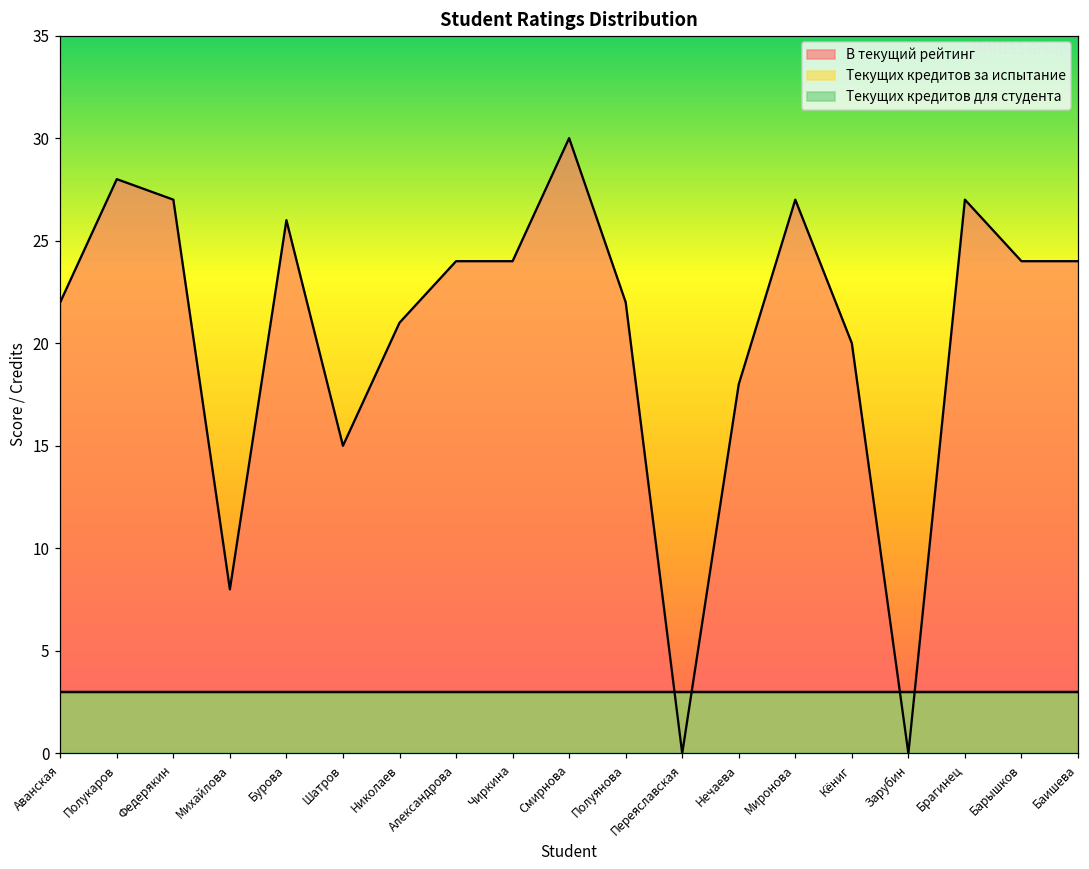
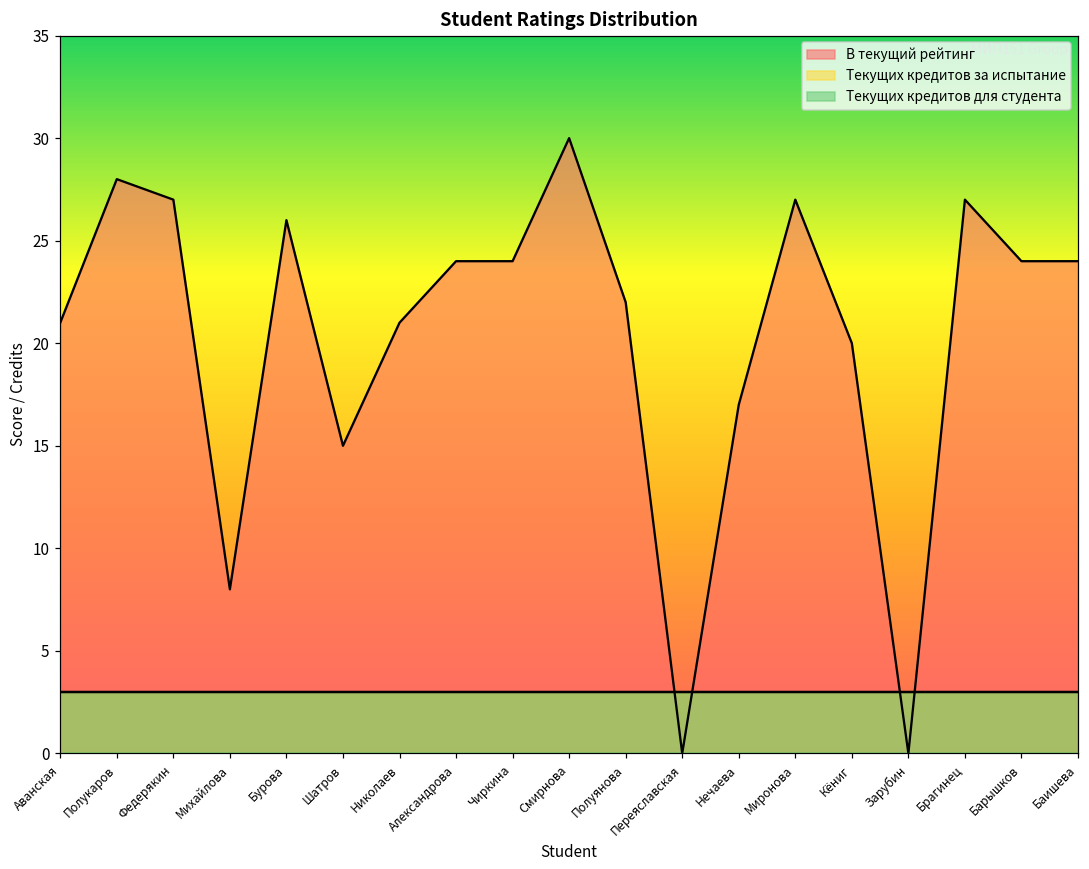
  {
    "В текущий рейтинг": {
-     "Аванская": 22,
+     "Аванская": 21,
      "Полукаров": 28,
      "Федерякин": 27,
      "Михайлова": 8,
      "Бурова": 26,
      "Шатров": 15,
      "Николаев": 21,
      "Александрова": 24,
      "Чиркина": 24,
      "Смирнова": 30,
      "Полуянова": 22,
      "Переяславская": 0,
-     "Нечаева": 18,
+     "Нечаева": 17,
      "Миронова": 27,
      "Кёниг": 20,
      "Зарубин": 0,
      "Брагинец": 27,
      "Барышков": 24,
      "Баишева": 24
    },
    "Текущих кредитов для студента": {
      "Аванская": 3,
      "Полукаров": 3,
      "Федерякин": 3,
      "Михайлова": 3,
      "Бурова": 3,
      "Шатров": 3,
      "Николаев": 3,
      "Александрова": 3,
      "Чиркина": 3,
      "Смирнова": 3,
      "Полуянова": 3,
      "Переяславская": 3,
      "Нечаева": 3,
      "Миронова": 3,
      "Кёниг": 3,
      "Зарубин": 3,
      "Брагинец": 3,
      "Барышков": 3,
      "Баишева": 3
    }
  }
